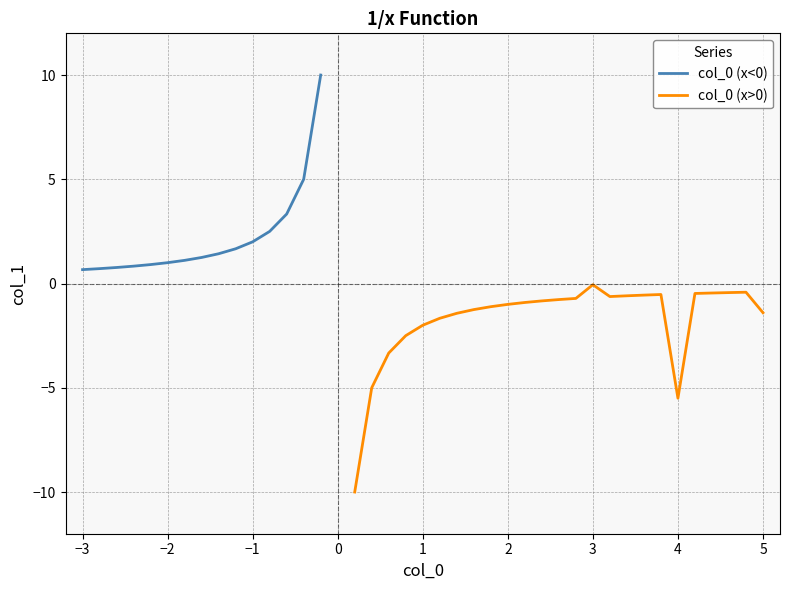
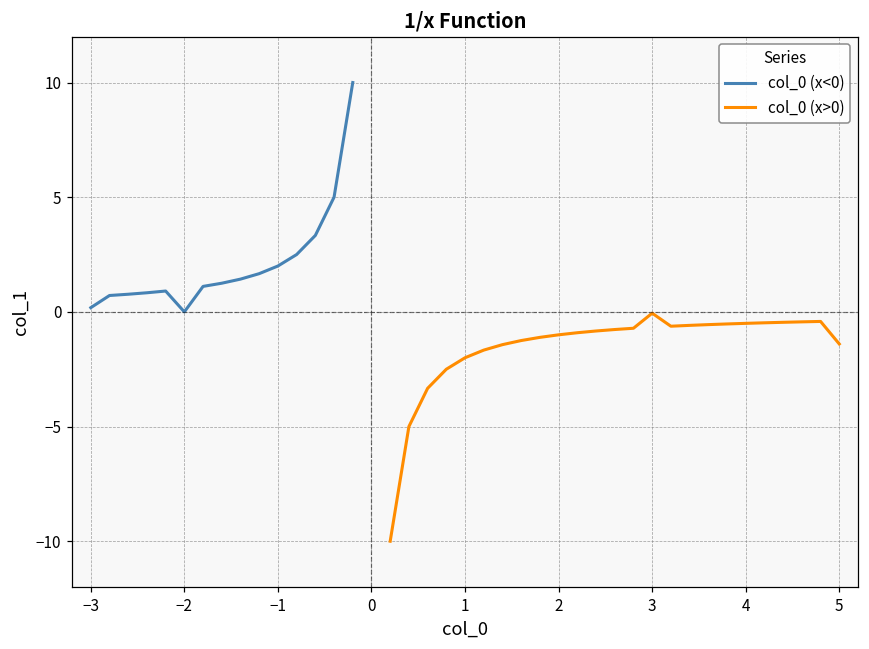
  {
    "col_0 (x<0)": {
-     "−3": 0.7,
-     "−2": 1,
+     "−3": 0.2,
+     "−2": 0,
      "−1": 2.0
    },
    "col_0 (x>0)": {
      "1": -2.0,
      "2": -1.0,
      "3": -0.1,
-     "4": -5.5,
+     "4": -0.5,
      "5": -1.4
    }
  }
